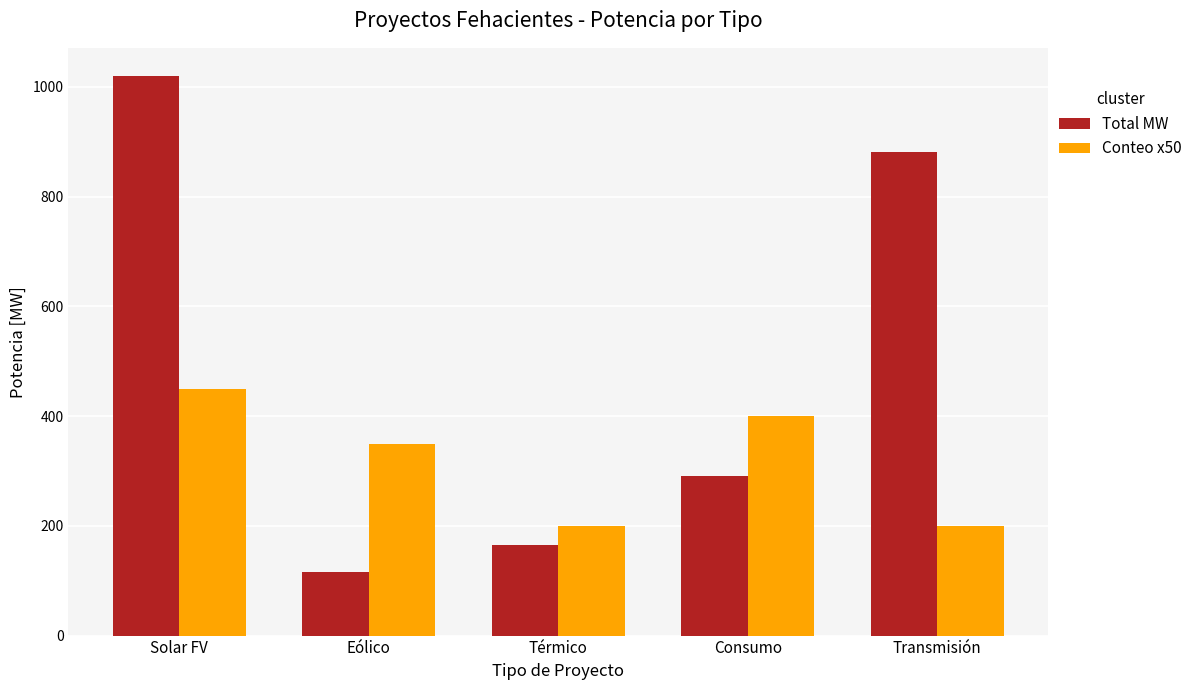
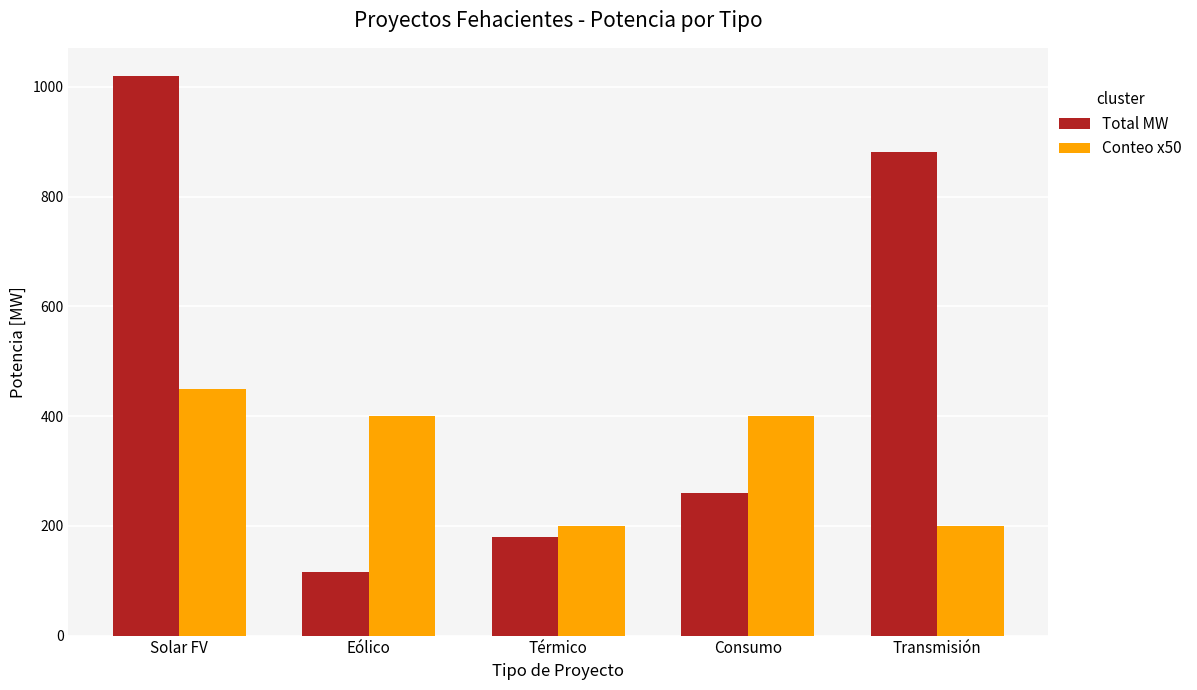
  {
    "Total MW": {
      "Solar FV": 1020,
      "Eólico": 120,
-     "Térmico": 170,
-     "Consumo": 290,
+     "Térmico": 180,
+     "Consumo": 260,
      "Transmisión": 880
    },
    "Conteo x50": {
      "Solar FV": 450,
-     "Eólico": 350,
+     "Eólico": 400,
      "Térmico": 200,
      "Consumo": 400,
      "Transmisión": 200
    }
  }
